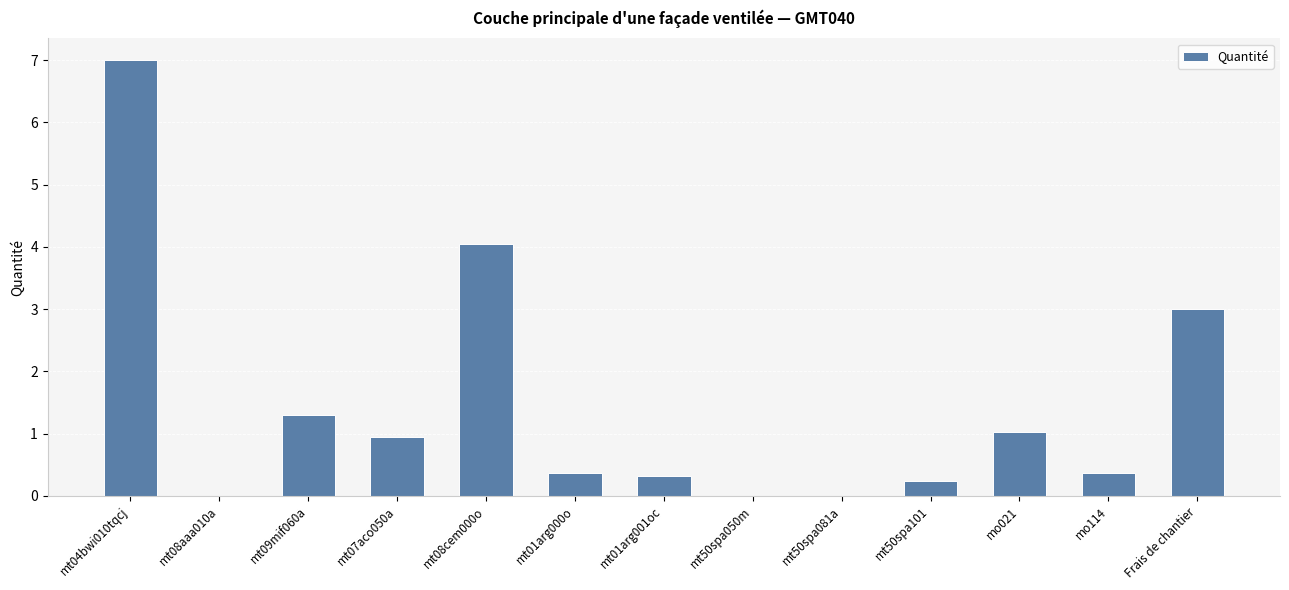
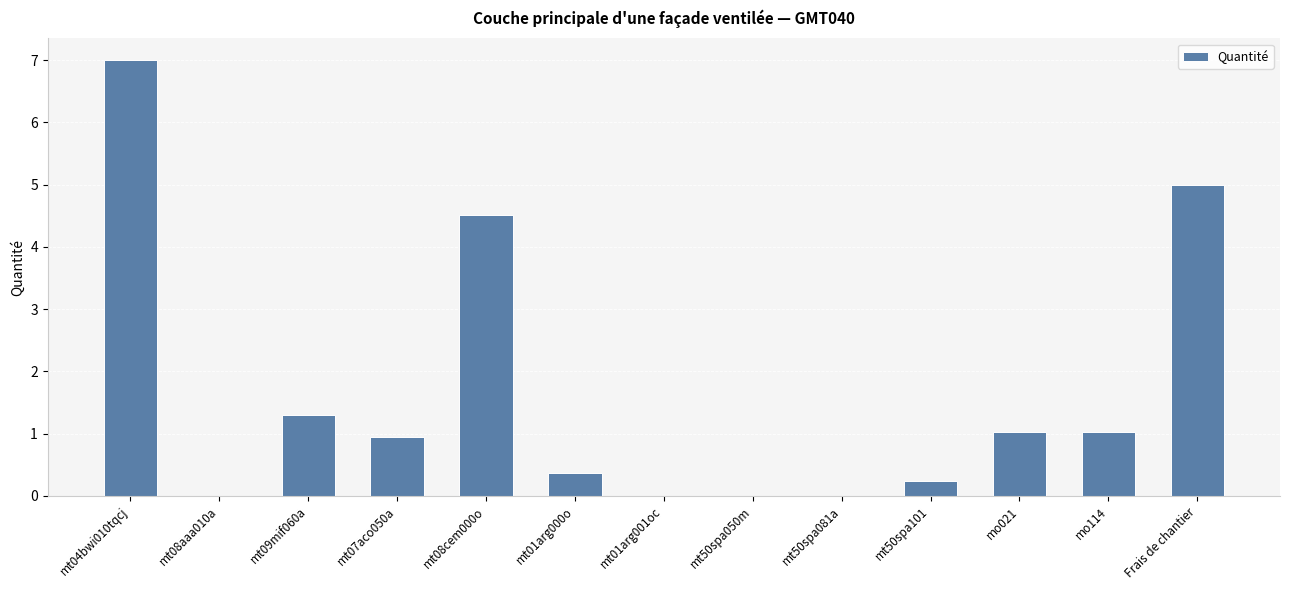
  {
    "mt04bwi010tqcj": 7.0,
    "mt09mif060a": 1.3,
    "mt07aco050a": 0.9,
-   "mt08cem000o": 4.0,
+   "mt08cem000o": 4.5,
    "mt01arg000o": 0.4,
-   "mt01arg001oc": 0.3,
+   "mt01arg001oc": 0.0,
    "mt50spa101": 0.2,
    "mo021": 1.0,
-   "mo114": 0.4,
-   "Frais de chantier": 3
+   "mo114": 1.0,
+   "Frais de chantier": 5
  }
